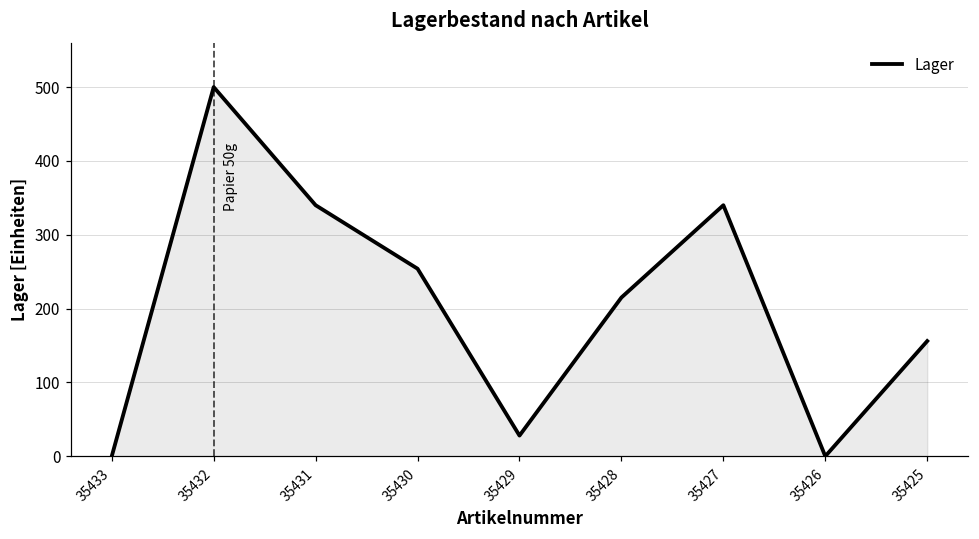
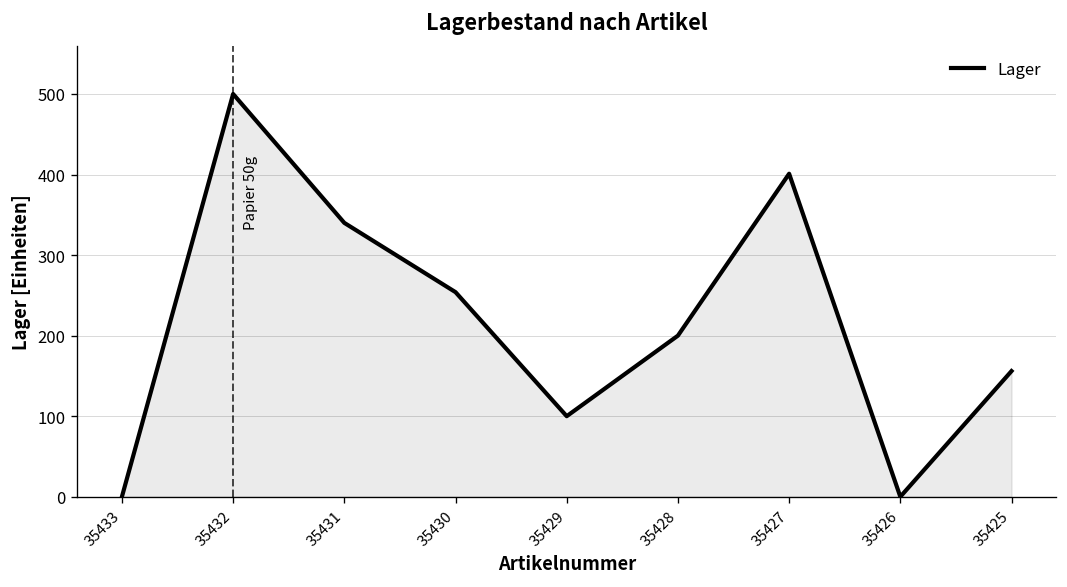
  {
    "35433": 0,
    "35432": 500,
    "35431": 340,
    "35430": 250,
-   "35429": 30,
-   "35428": 220,
-   "35427": 340,
+   "35429": 100,
+   "35428": 200,
+   "35427": 400,
    "35426": 0,
    "35425": 160
  }
